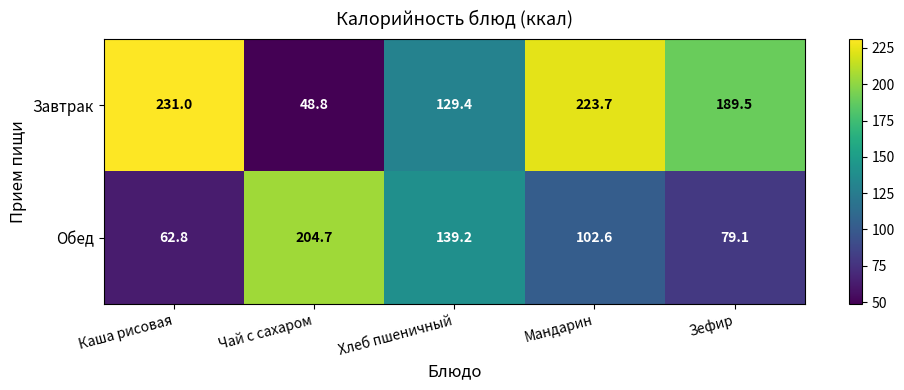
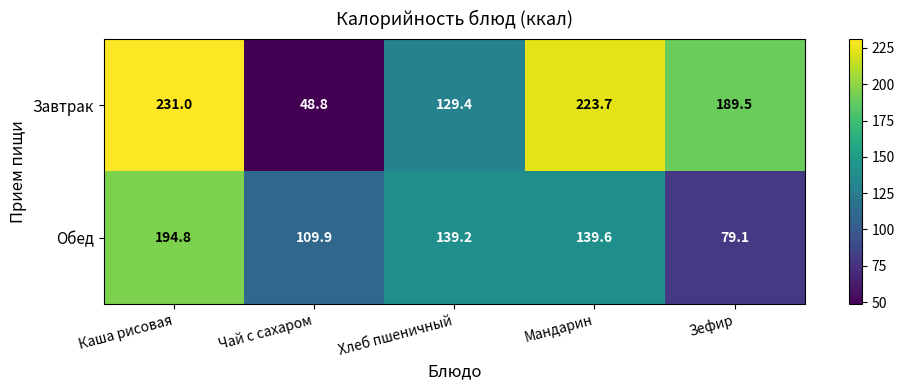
  {
    "Завтрак": {
      "Каша рисовая": 231.0,
      "Чай с сахаром": 48.8,
      "Хлеб пшеничный": 129.4,
      "Мандарин": 223.7,
      "Зефир": 189.5
    },
    "Обед": {
-     "Каша рисовая": 62.8,
-     "Чай с сахаром": 204.7,
+     "Каша рисовая": 194.8,
+     "Чай с сахаром": 109.9,
      "Хлеб пшеничный": 139.2,
-     "Мандарин": 102.6,
+     "Мандарин": 139.6,
      "Зефир": 79.1
    }
  }
